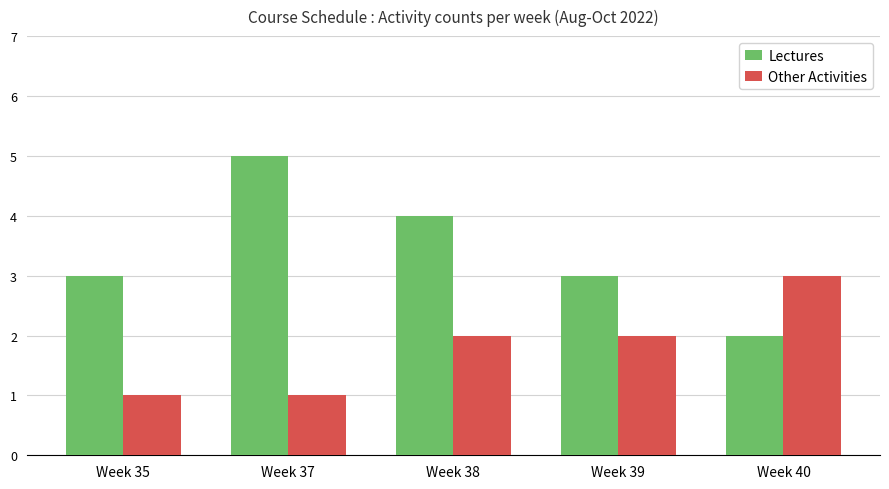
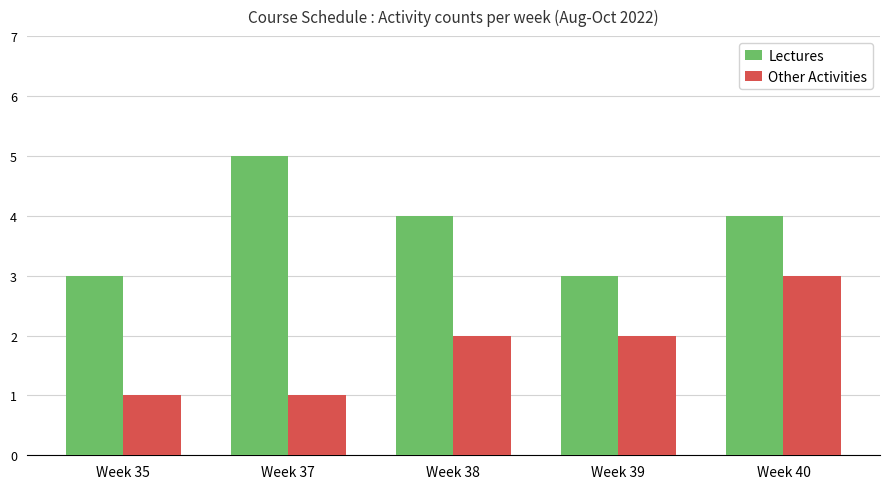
  {
    "Lectures": {
      "Week 35": 3,
      "Week 37": 5,
      "Week 38": 4,
      "Week 39": 3,
-     "Week 40": 2
+     "Week 40": 4
    },
    "Other Activities": {
      "Week 35": 1,
      "Week 37": 1,
      "Week 38": 2,
      "Week 39": 2,
      "Week 40": 3
    }
  }
